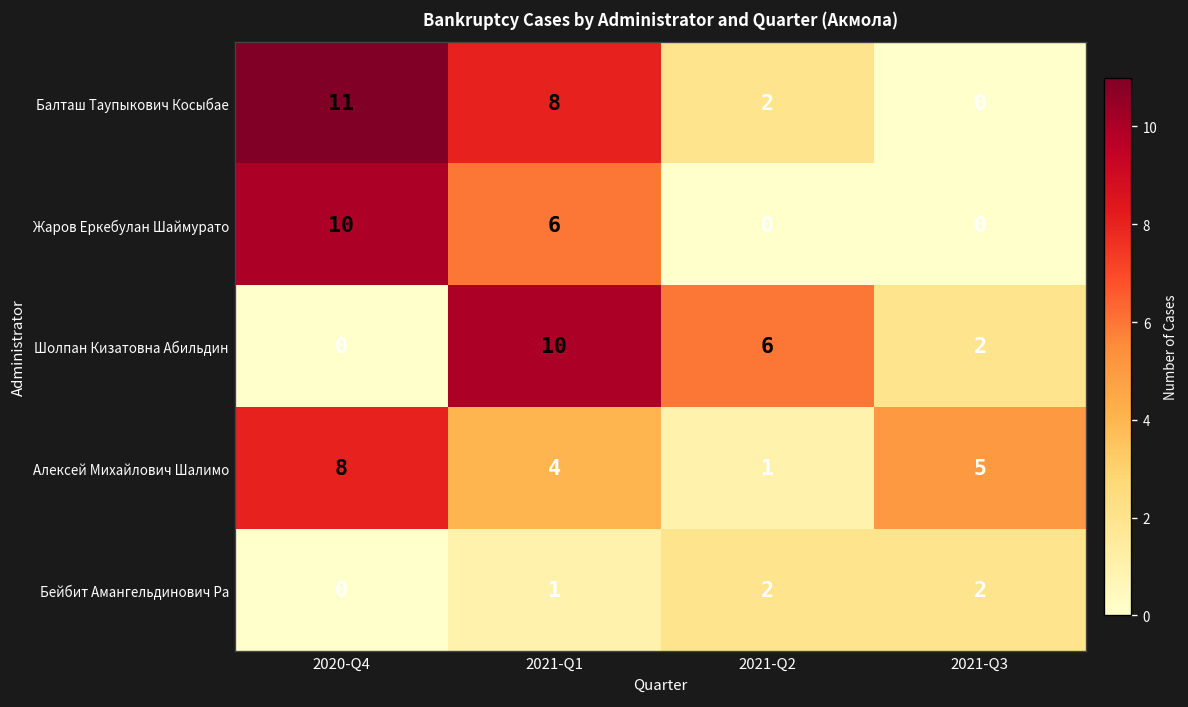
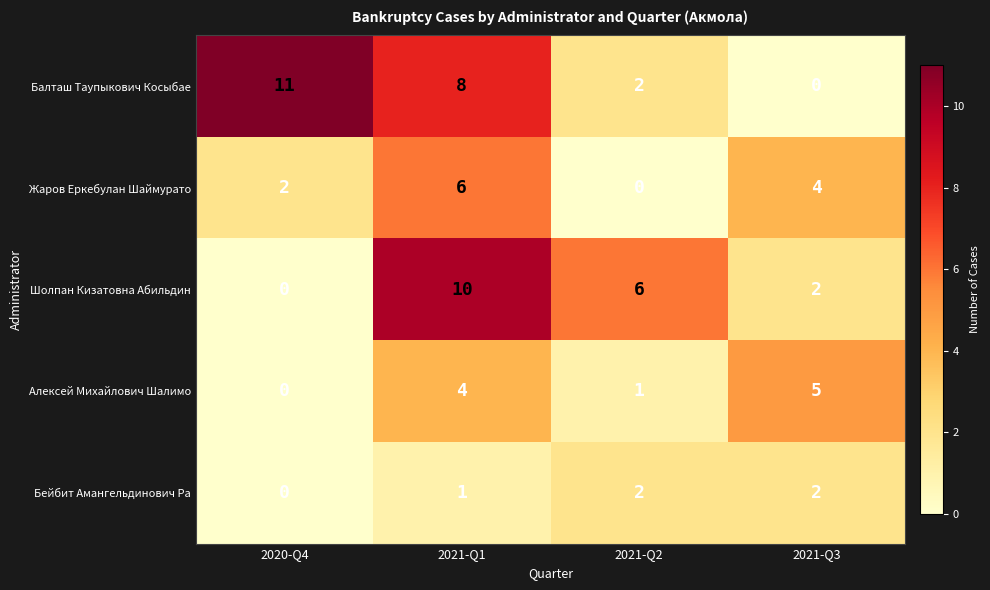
  {
    "Балташ Таупыкович Косыбае": {
      "2020-Q4": 11,
      "2021-Q1": 8,
      "2021-Q2": 2,
      "2021-Q3": 0
    },
    "Жаров Еркебулан Шаймурато": {
-     "2020-Q4": 10,
+     "2020-Q4": 2,
      "2021-Q1": 6,
      "2021-Q2": 0,
-     "2021-Q3": 0
+     "2021-Q3": 4
    },
    "Шолпан Кизатовна Абильдин": {
      "2020-Q4": 0,
      "2021-Q1": 10,
      "2021-Q2": 6,
      "2021-Q3": 2
    },
    "Алексей Михайлович Шалимо": {
-     "2020-Q4": 8,
+     "2020-Q4": 0,
      "2021-Q1": 4,
      "2021-Q2": 1,
      "2021-Q3": 5
    },
    "Бейбит Амангельдинович Ра": {
      "2020-Q4": 0,
      "2021-Q1": 1,
      "2021-Q2": 2,
      "2021-Q3": 2
    }
  }
